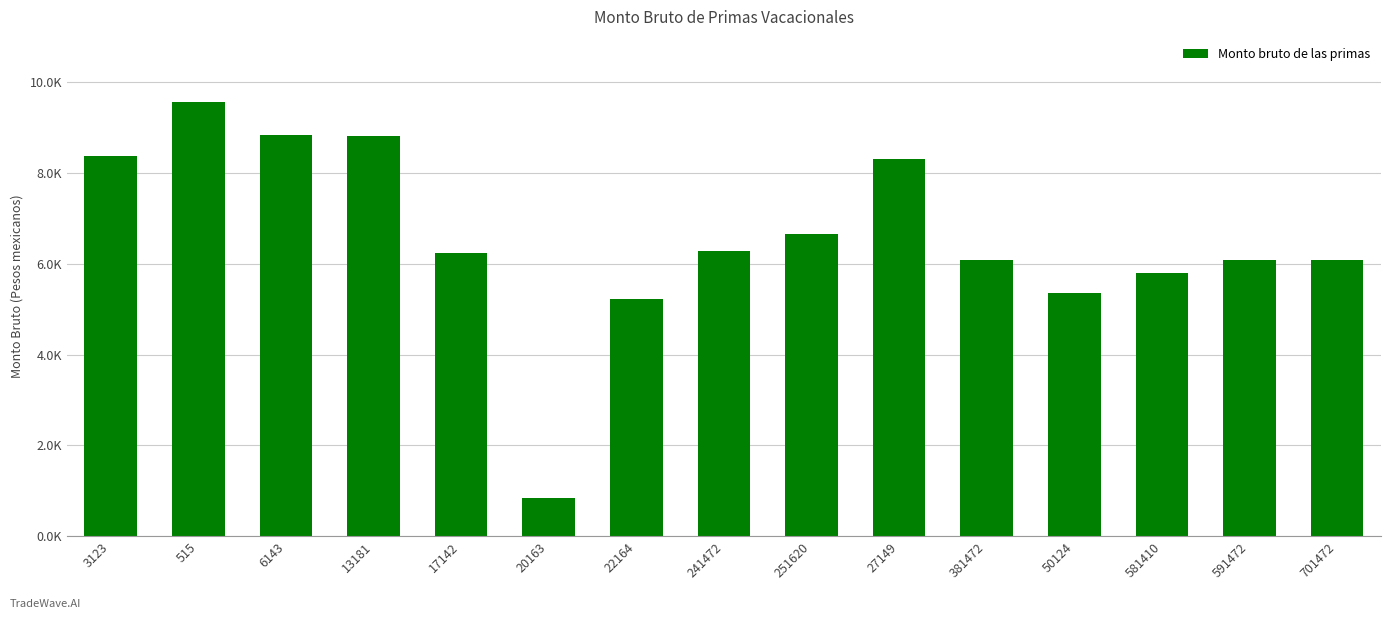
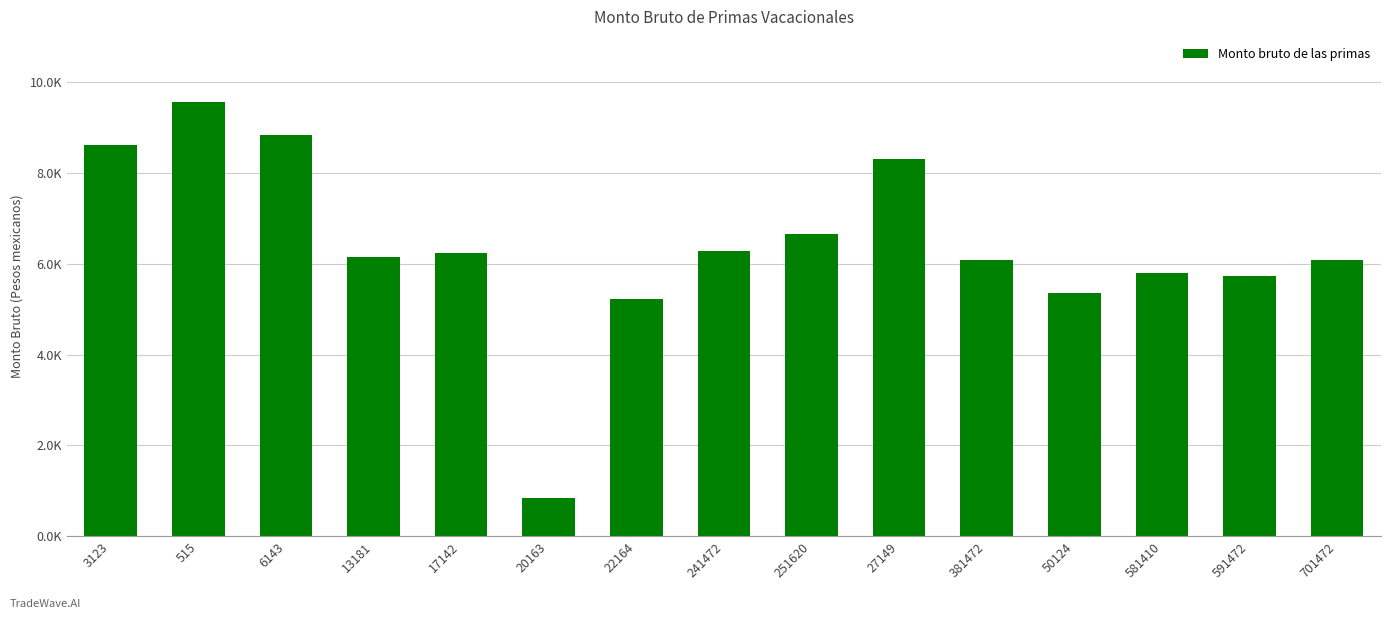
  {
-   "3123": 8400,
+   "3123": 8600,
    "515": 9600,
    "6143": 8800,
-   "13181": 8800,
+   "13181": 6100,
    "17142": 6200,
    "20163": 900,
    "22164": 5200,
    "241472": 6300,
    "251620": 6700,
    "27149": 8300,
    "381472": 6100,
    "50124": 5400,
    "581410": 5800,
-   "591472": 6100,
+   "591472": 5700,
    "701472": 6100
  }
